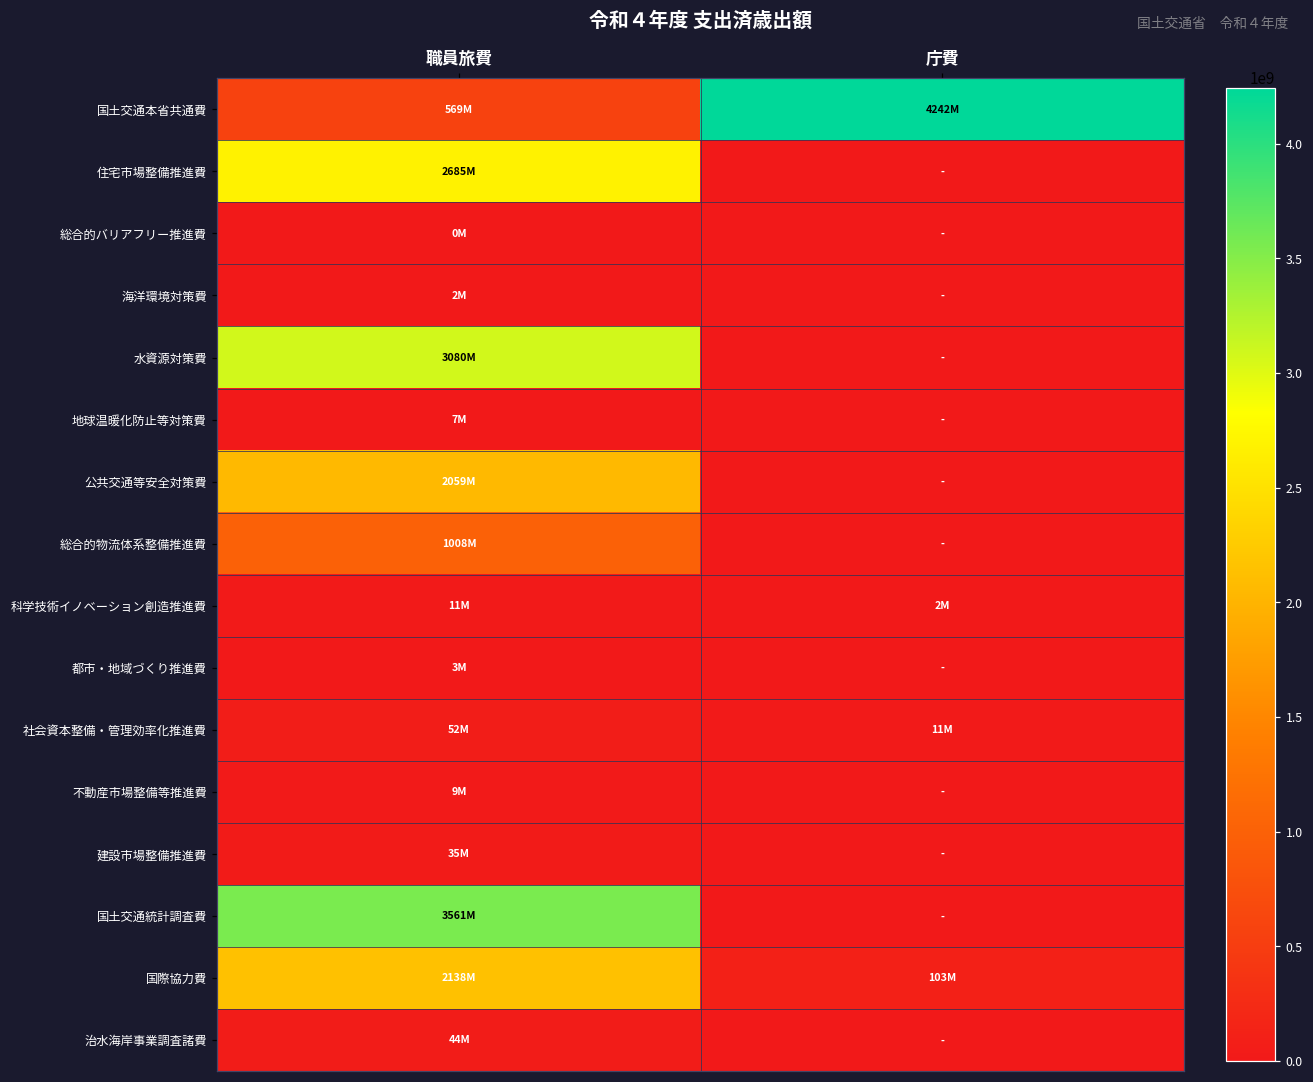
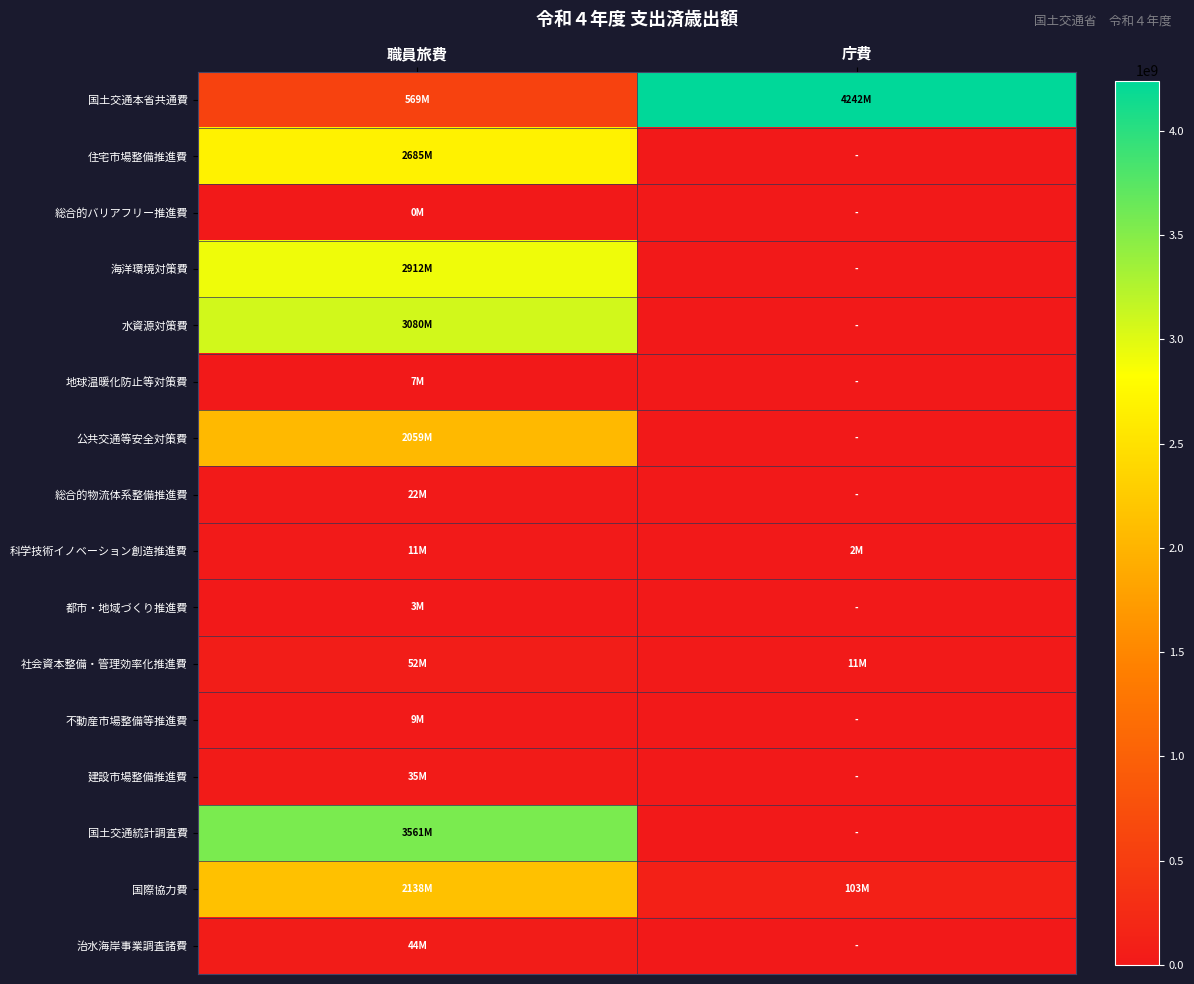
  {
    "国土交通本省共通費": {
      "職員旅費": "569M",
      "庁費": "4242M"
    },
    "住宅市場整備推進費": {
      "職員旅費": "2685M"
    },
    "総合的バリアフリー推進費": {
      "職員旅費": "0M"
    },
    "海洋環境対策費": {
-     "職員旅費": "2M"
+     "職員旅費": "2912M"
    },
    "水資源対策費": {
      "職員旅費": "3080M"
    },
    "地球温暖化防止等対策費": {
      "職員旅費": "7M"
    },
    "公共交通等安全対策費": {
      "職員旅費": "2059M"
    },
    "総合的物流体系整備推進費": {
-     "職員旅費": "1008M"
+     "職員旅費": "22M"
    },
    "科学技術イノベーション創造推進費": {
      "職員旅費": "11M",
      "庁費": "2M"
    },
    "都市・地域づくり推進費": {
      "職員旅費": "3M"
    },
    "社会資本整備・管理効率化推進費": {
      "職員旅費": "52M",
      "庁費": "11M"
    },
    "不動産市場整備等推進費": {
      "職員旅費": "9M"
    },
    "建設市場整備推進費": {
      "職員旅費": "35M"
    },
    "国土交通統計調査費": {
      "職員旅費": "3561M"
    },
    "国際協力費": {
      "職員旅費": "2138M",
      "庁費": "103M"
    },
    "治水海岸事業調査諸費": {
      "職員旅費": "44M"
    }
  }
